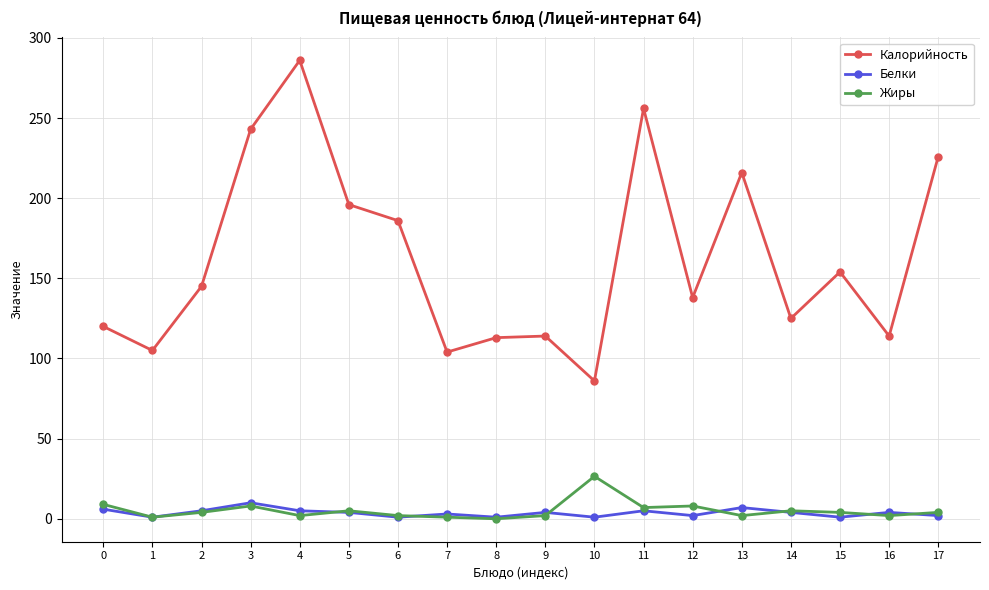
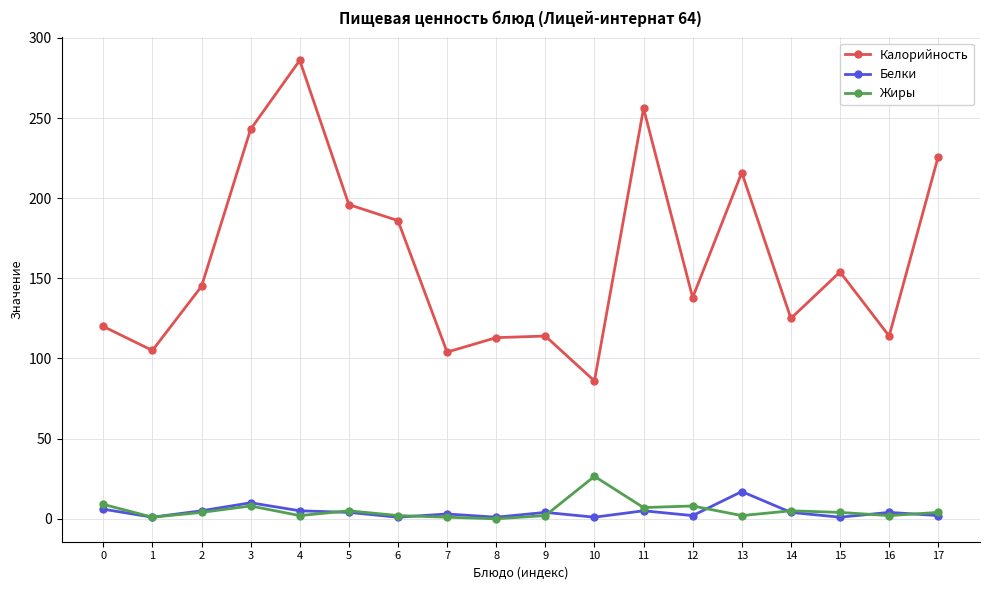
  {
    "Калорийность": {
      "0": 120,
      "1": 105,
      "2": 145,
      "3": 243,
      "4": 286,
      "5": 196,
      "6": 186,
      "7": 104,
      "8": 113,
      "9": 114,
      "10": 86,
      "11": 256,
      "12": 138,
      "13": 216,
      "14": 125,
      "15": 154,
      "16": 114,
      "17": 226
    },
    "Белки": {
      "0": 6,
      "3": 10,
      "4": 5,
      "7": 3,
      "9": 4,
      "10": 1,
      "11": 5,
      "12": 2,
-     "13": 7,
+     "13": 17,
      "15": 1,
      "16": 4,
      "17": 2
    },
    "Жиры": {
      "0": 9,
      "3": 8,
      "4": 2,
      "7": 1,
      "9": 2,
      "10": 27,
      "11": 7,
      "12": 8,
      "13": 2,
      "15": 4,
      "16": 2,
      "17": 4
    }
  }
